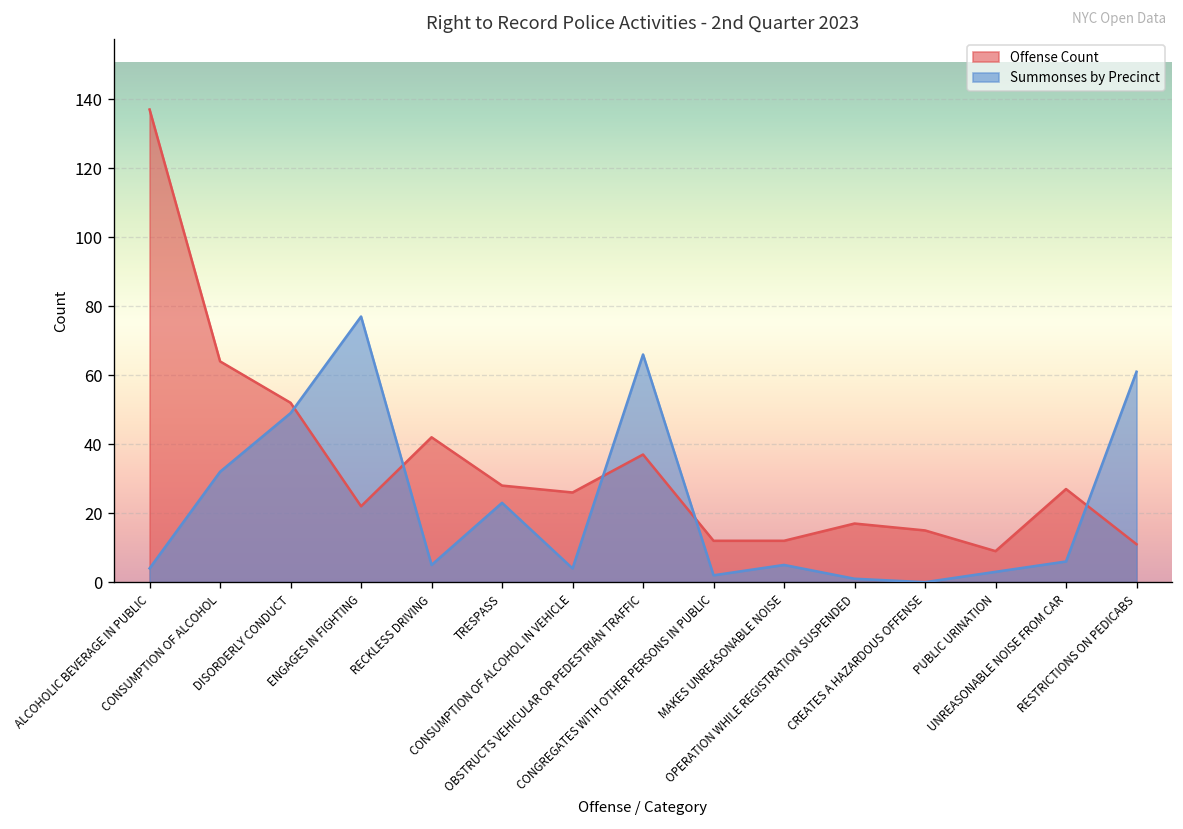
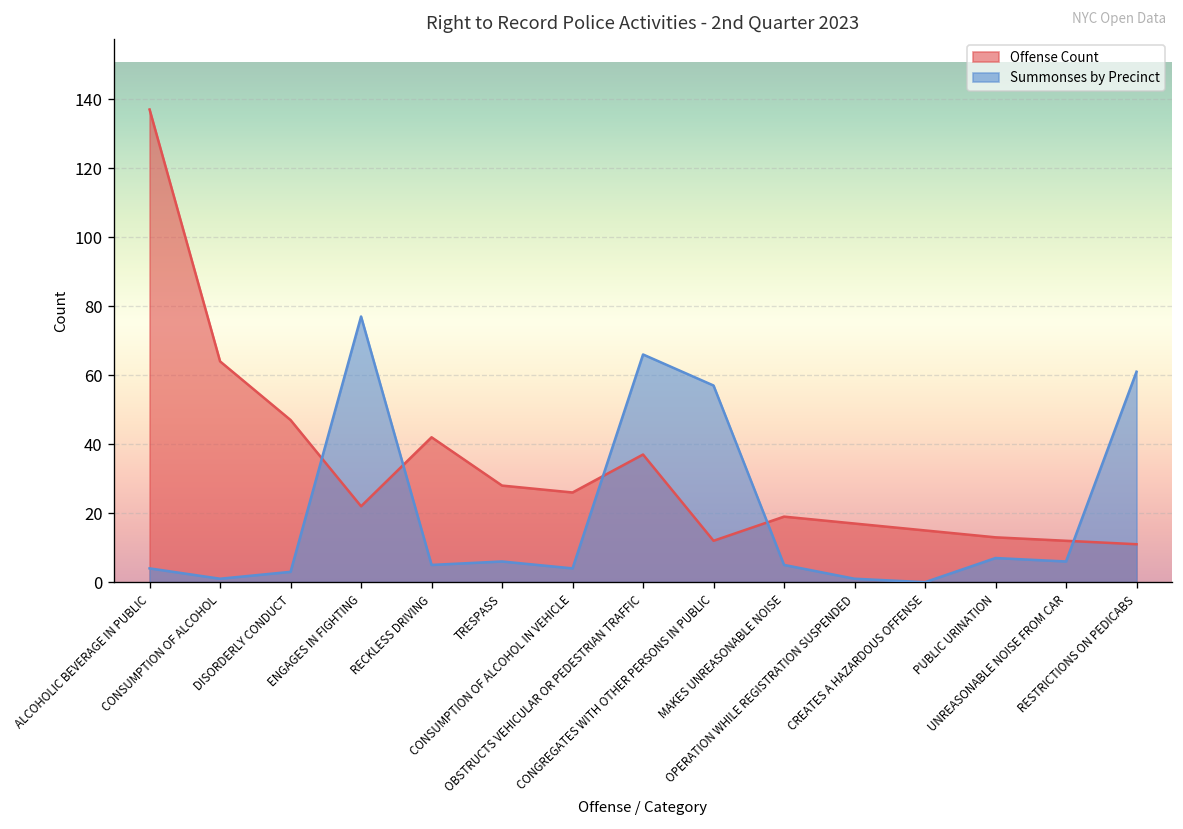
  {
    "Offense Count": {
      "ALCOHOLIC BEVERAGE IN PUBLIC": 137,
      "CONSUMPTION OF ALCOHOL": 64,
-     "DISORDERLY CONDUCT": 52,
+     "DISORDERLY CONDUCT": 47,
      "ENGAGES IN FIGHTING": 22,
      "RECKLESS DRIVING": 42,
      "TRESPASS": 28,
      "CONSUMPTION OF ALCOHOL IN VEHICLE": 26,
      "OBSTRUCTS VEHICULAR OR PEDESTRIAN TRAFFIC": 37,
      "CONGREGATES WITH OTHER PERSONS IN PUBLIC": 12,
-     "MAKES UNREASONABLE NOISE": 12,
+     "MAKES UNREASONABLE NOISE": 19,
      "OPERATION WHILE REGISTRATION SUSPENDED": 17,
      "CREATES A HAZARDOUS OFFENSE": 15,
-     "PUBLIC URINATION": 9,
-     "UNREASONABLE NOISE FROM CAR": 27,
+     "PUBLIC URINATION": 13,
+     "UNREASONABLE NOISE FROM CAR": 12,
      "RESTRICTIONS ON PEDICABS": 11
    },
    "Summonses by Precinct": {
      "ALCOHOLIC BEVERAGE IN PUBLIC": 4,
-     "CONSUMPTION OF ALCOHOL": 32,
-     "DISORDERLY CONDUCT": 49,
+     "CONSUMPTION OF ALCOHOL": 1,
+     "DISORDERLY CONDUCT": 3,
      "ENGAGES IN FIGHTING": 77,
      "RECKLESS DRIVING": 5,
-     "TRESPASS": 23,
+     "TRESPASS": 6,
      "CONSUMPTION OF ALCOHOL IN VEHICLE": 4,
      "OBSTRUCTS VEHICULAR OR PEDESTRIAN TRAFFIC": 66,
-     "CONGREGATES WITH OTHER PERSONS IN PUBLIC": 2,
+     "CONGREGATES WITH OTHER PERSONS IN PUBLIC": 57,
      "MAKES UNREASONABLE NOISE": 5,
      "OPERATION WHILE REGISTRATION SUSPENDED": 1,
      "CREATES A HAZARDOUS OFFENSE": 0,
-     "PUBLIC URINATION": 3,
+     "PUBLIC URINATION": 7,
      "UNREASONABLE NOISE FROM CAR": 6,
      "RESTRICTIONS ON PEDICABS": 61
    }
  }
